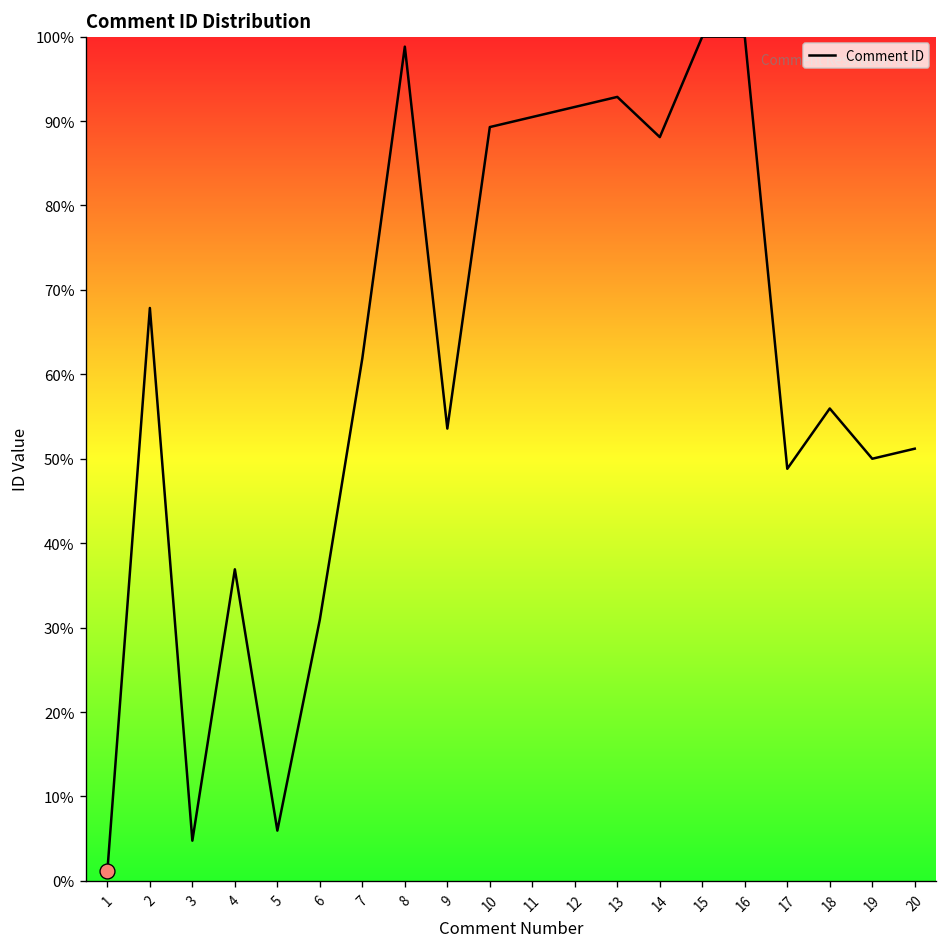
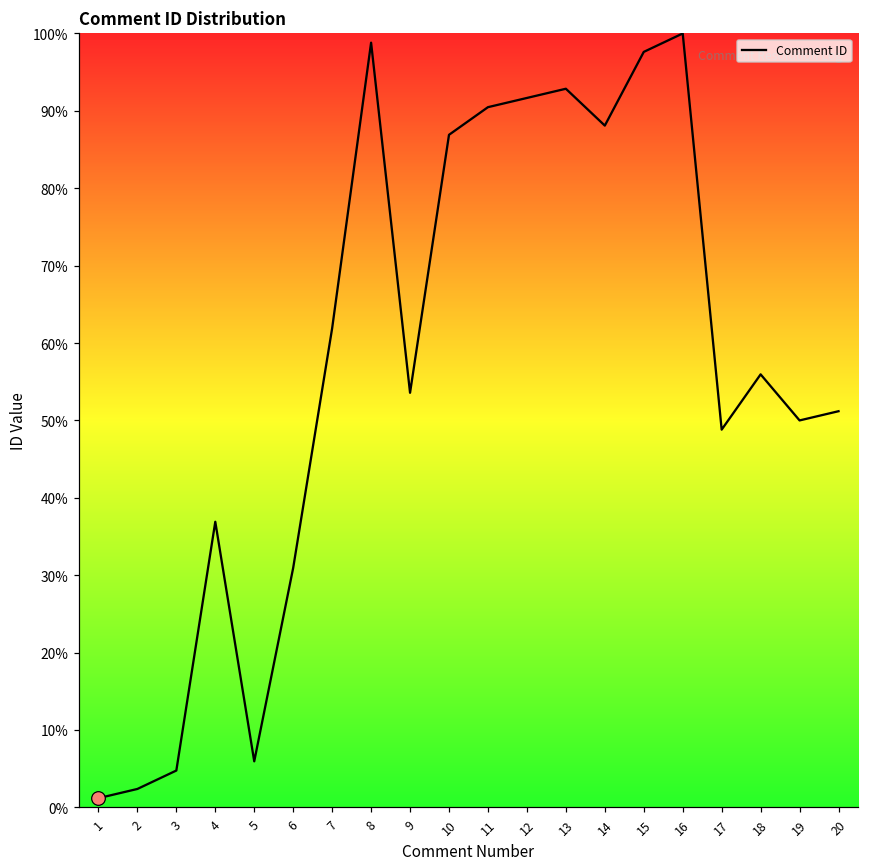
  {
    "Comment ID": {
-     "2": "68%",
+     "2": "2%",
      "3": "5%",
      "4": "37%",
      "5": "6%",
      "6": "31%",
      "7": "62%",
      "8": "99%",
      "9": "54%",
-     "10": "89%",
+     "10": "87%",
      "11": "90%",
      "12": "92%",
      "13": "93%",
      "14": "88%",
-     "15": "100%",
+     "15": "98%",
      "16": "100%",
      "17": "49%",
      "18": "56%",
      "19": "50%",
      "20": "51%"
    }
  }
